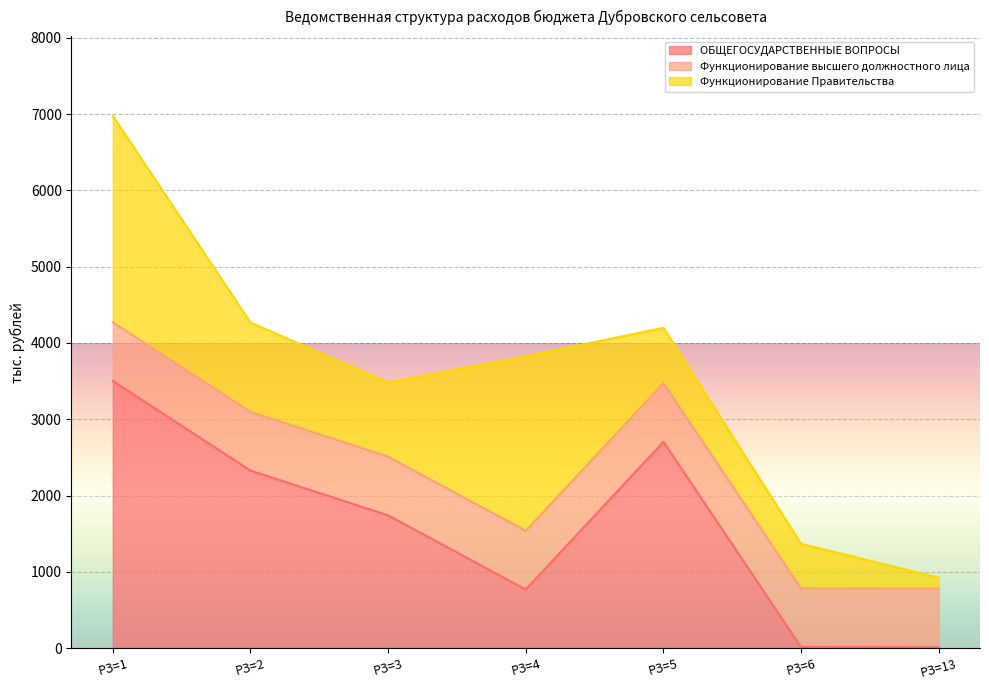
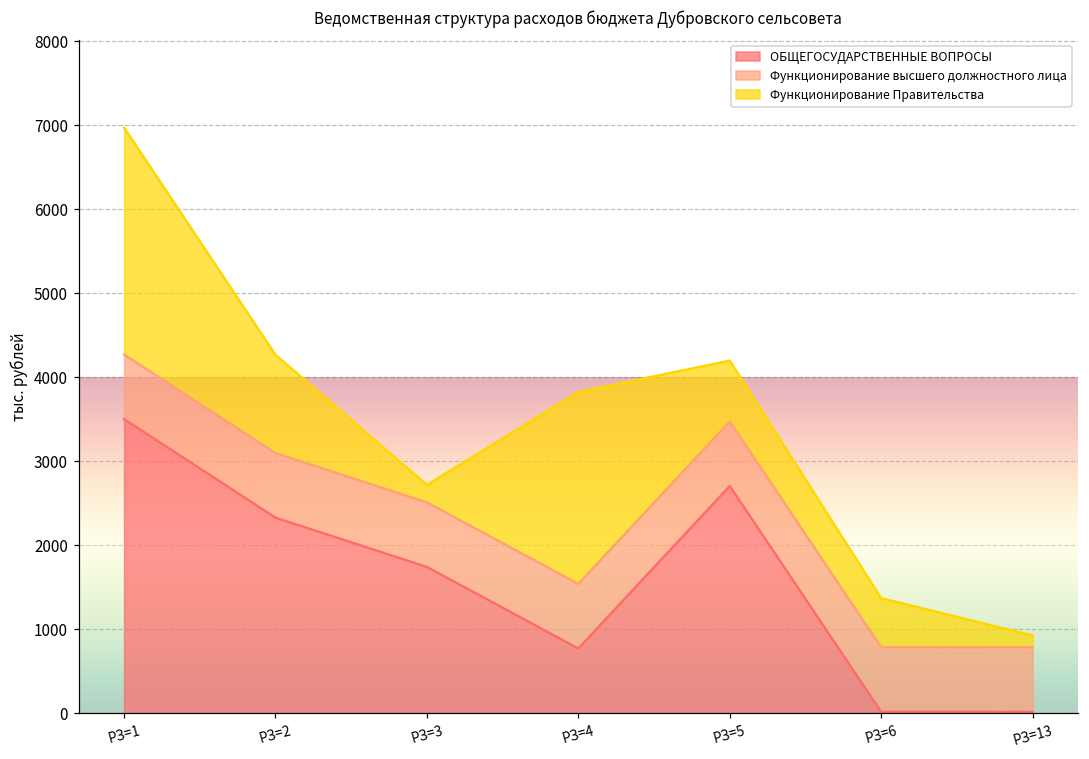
  {
    "Функционирование Правительства": {
      "РЗ=1": 2700,
      "РЗ=2": 1200,
-     "РЗ=3": 1000,
+     "РЗ=3": 200,
      "РЗ=4": 2300,
      "РЗ=5": 700,
      "РЗ=6": 600,
      "РЗ=13": 100
    }
  }
